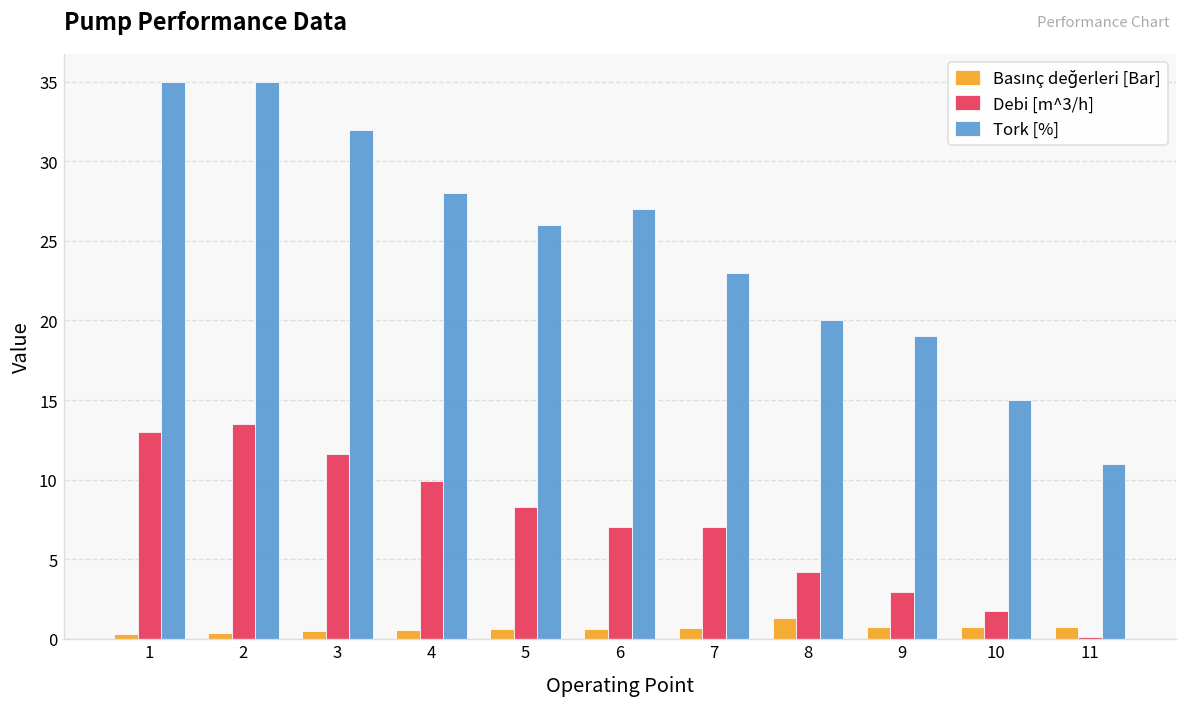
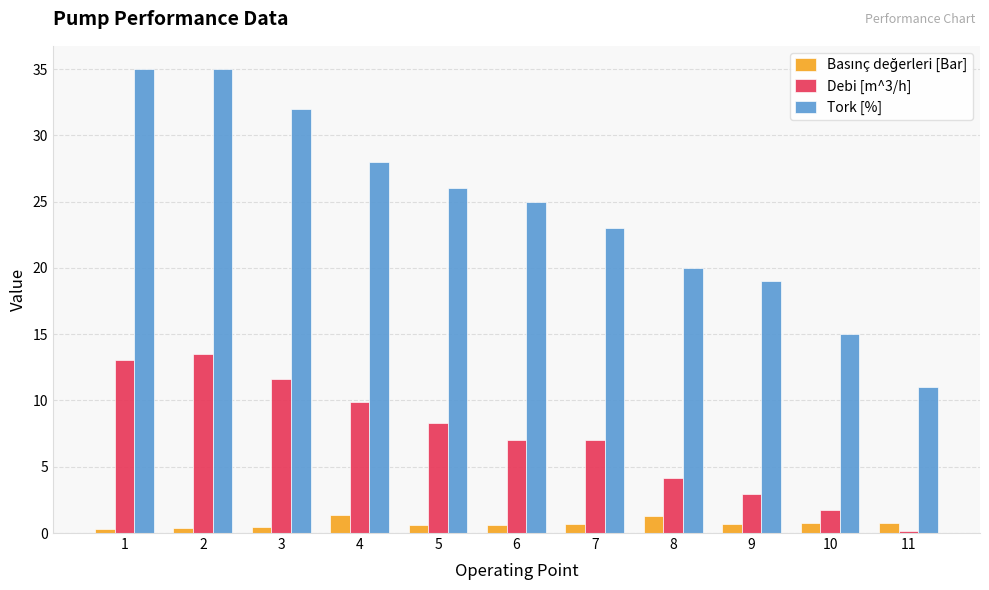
  {
    "Basınç değerleri [Bar]": {
      "1": 0.3,
      "2": 0.4,
      "3": 0.5,
-     "4": 0.5,
+     "4": 1.4,
      "5": 0.6,
      "6": 0.6,
      "7": 0.7,
      "8": 1.3,
      "9": 0.7,
      "10": 0.7,
      "11": 0.7
    },
    "Debi [m^3/h]": {
      "1": 13.0,
      "2": 13.5,
      "3": 11.6,
      "4": 9.9,
      "5": 8.3,
      "6": 7.0,
      "7": 7.0,
      "8": 4.2,
      "9": 2.9,
      "10": 1.7
    },
    "Tork [%]": {
      "1": 35,
      "2": 35,
      "3": 32,
      "4": 28,
      "5": 26,
-     "6": 27,
+     "6": 25,
      "7": 23,
      "8": 20,
      "9": 19,
      "10": 15,
      "11": 11
    }
  }
